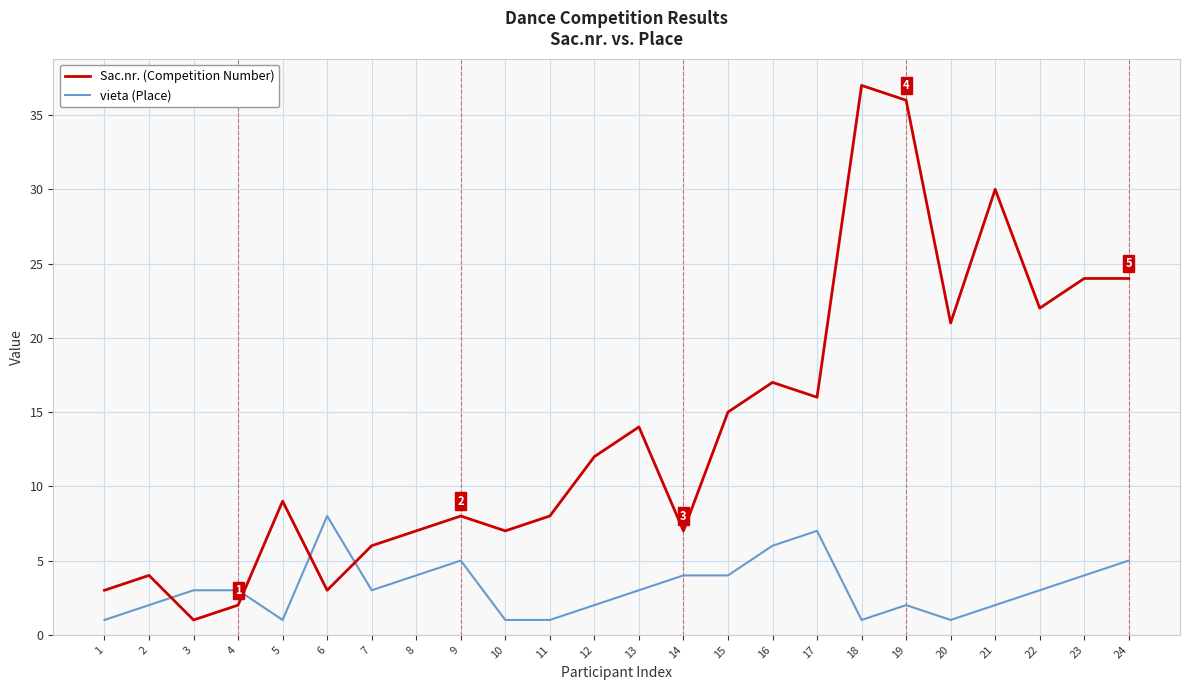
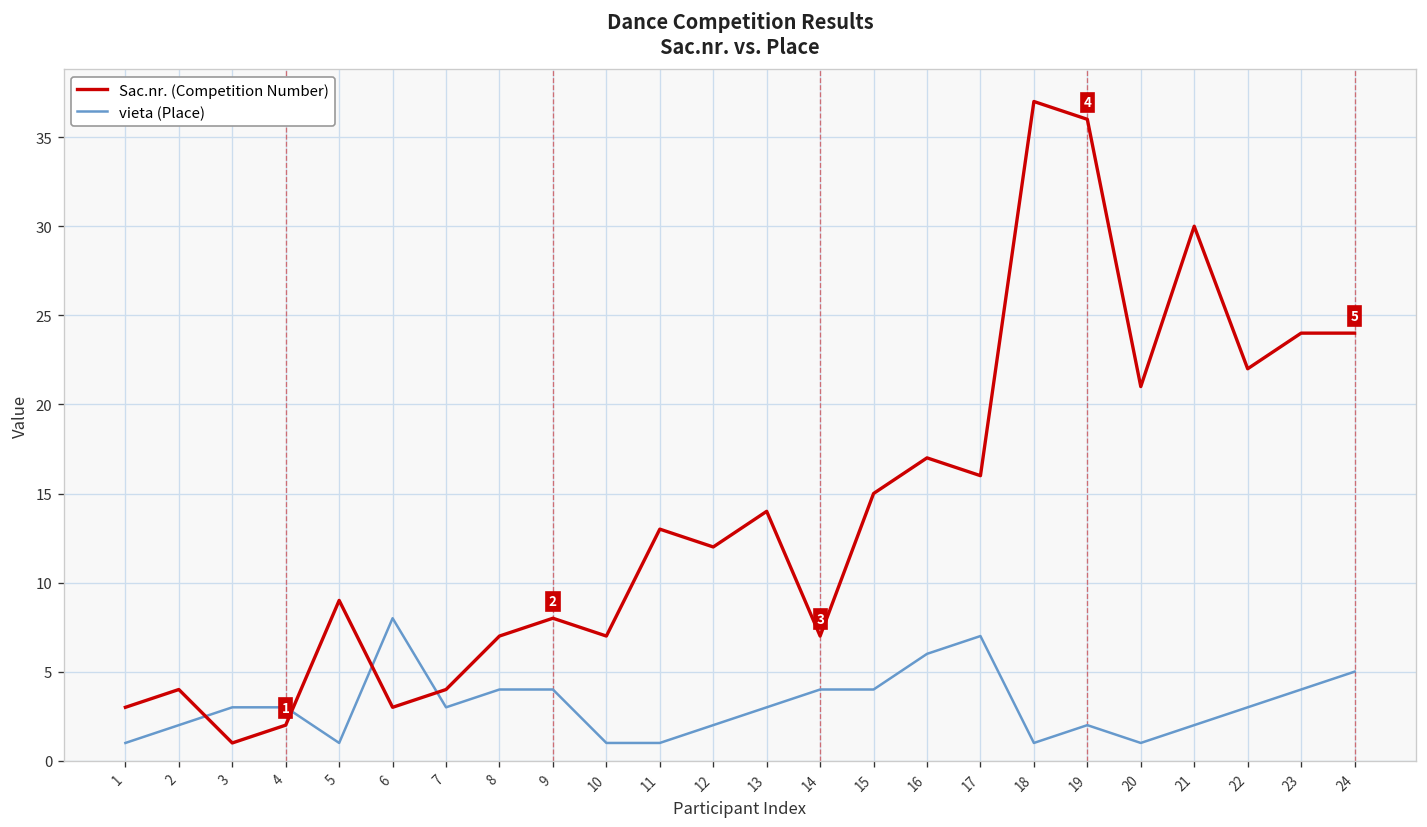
  {
    "Sac.nr. (Competition Number)": {
      "1": 3,
      "2": 4,
      "3": 1,
      "4": 2,
      "5": 9,
      "6": 3,
-     "7": 6,
+     "7": 4,
      "8": 7,
      "10": 7,
-     "11": 8,
+     "11": 13,
      "12": 12,
      "13": 14,
      "15": 15,
      "16": 17,
      "17": 16,
      "18": 37,
      "20": 21,
      "21": 30,
      "22": 22,
      "23": 24
    },
    "vieta (Place)": {
      "1": 1,
      "2": 2,
      "3": 3,
      "5": 1,
      "6": 8,
      "7": 3,
      "8": 4,
-     "9": 5,
+     "9": 4,
      "10": 1,
      "11": 1,
      "12": 2,
      "13": 3,
      "14": 4,
      "15": 4,
      "16": 6,
      "17": 7,
      "18": 1,
      "19": 2,
      "20": 1,
      "21": 2,
      "22": 3,
      "23": 4,
      "24": 5
    }
  }
